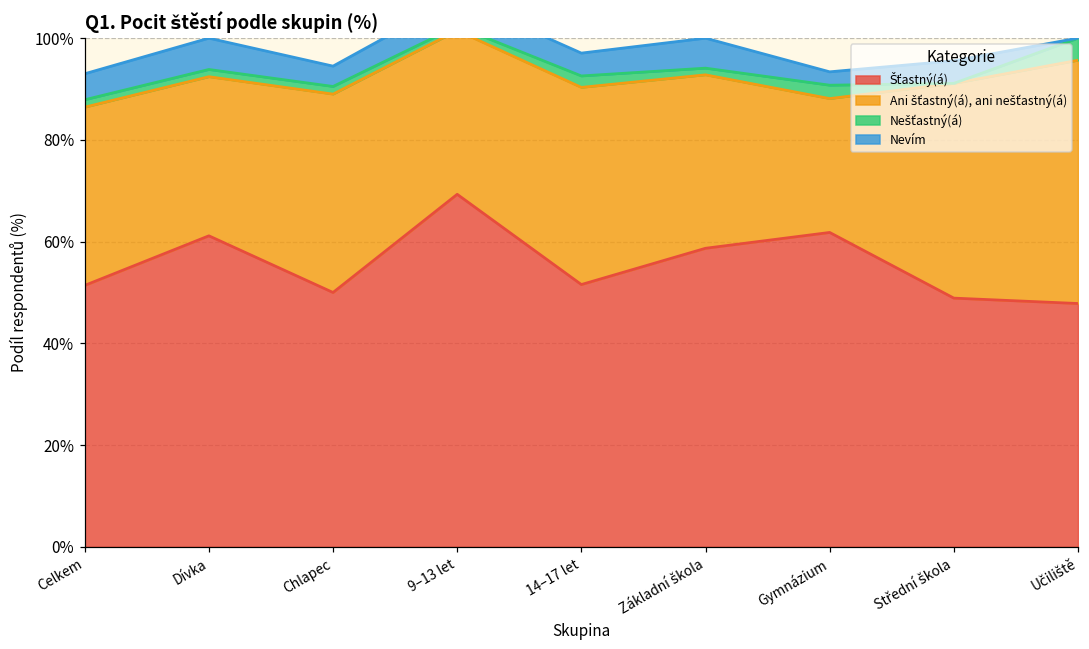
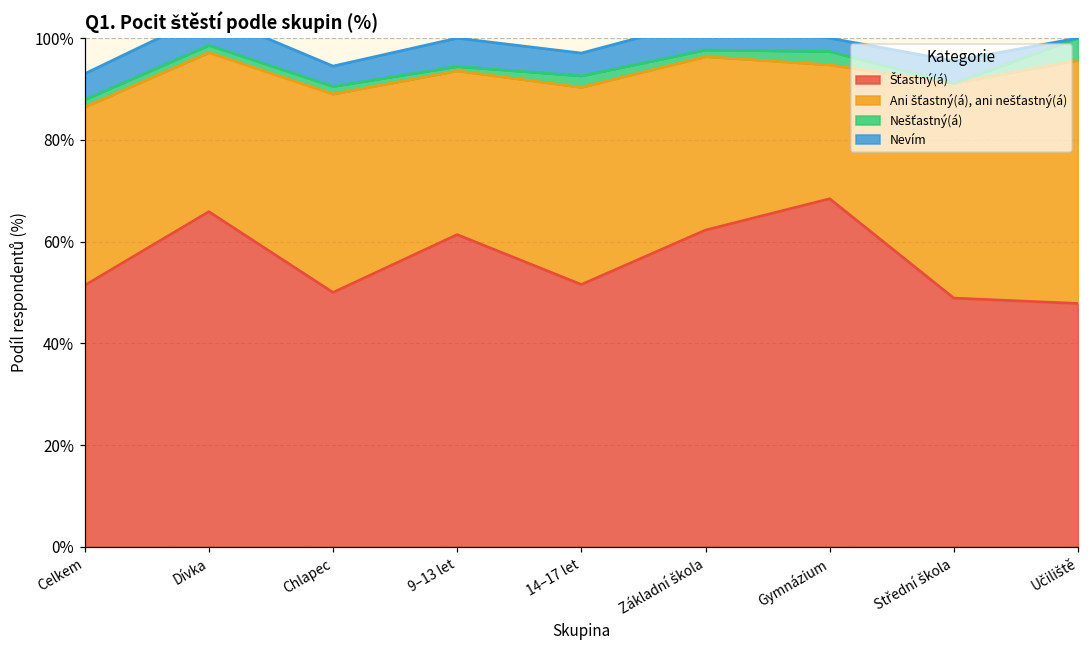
  {
    "Šťastný(á)": {
      "Celkem": "51%",
-     "Dívka": "61%",
+     "Dívka": "66%",
      "Chlapec": "50%",
-     "9–13 let": "69%",
+     "9–13 let": "61%",
      "14–17 let": "52%",
-     "Základní škola": "59%",
-     "Gymnázium": "62%",
+     "Základní škola": "62%",
+     "Gymnázium": "68%",
      "Střední škola": "49%",
      "Učiliště": "48%"
    },
    "Ani šťastný(á), ani nešťastný(á)": {
      "Celkem": "35%",
      "Dívka": "31%",
      "Chlapec": "39%",
      "14–17 let": "39%",
      "Základní škola": "34%",
      "Gymnázium": "26%",
      "Učiliště": "48%"
    },
    "Nešťastný(á)": {
      "Celkem": "1%",
      "Dívka": "1%",
      "Chlapec": "2%",
      "14–17 let": "2%",
      "Základní škola": "1%",
      "Gymnázium": "3%"
    },
    "Nevím": {
      "Celkem": "5%",
      "Chlapec": "4%",
      "14–17 let": "4%",
      "Gymnázium": "3%"
    }
  }
